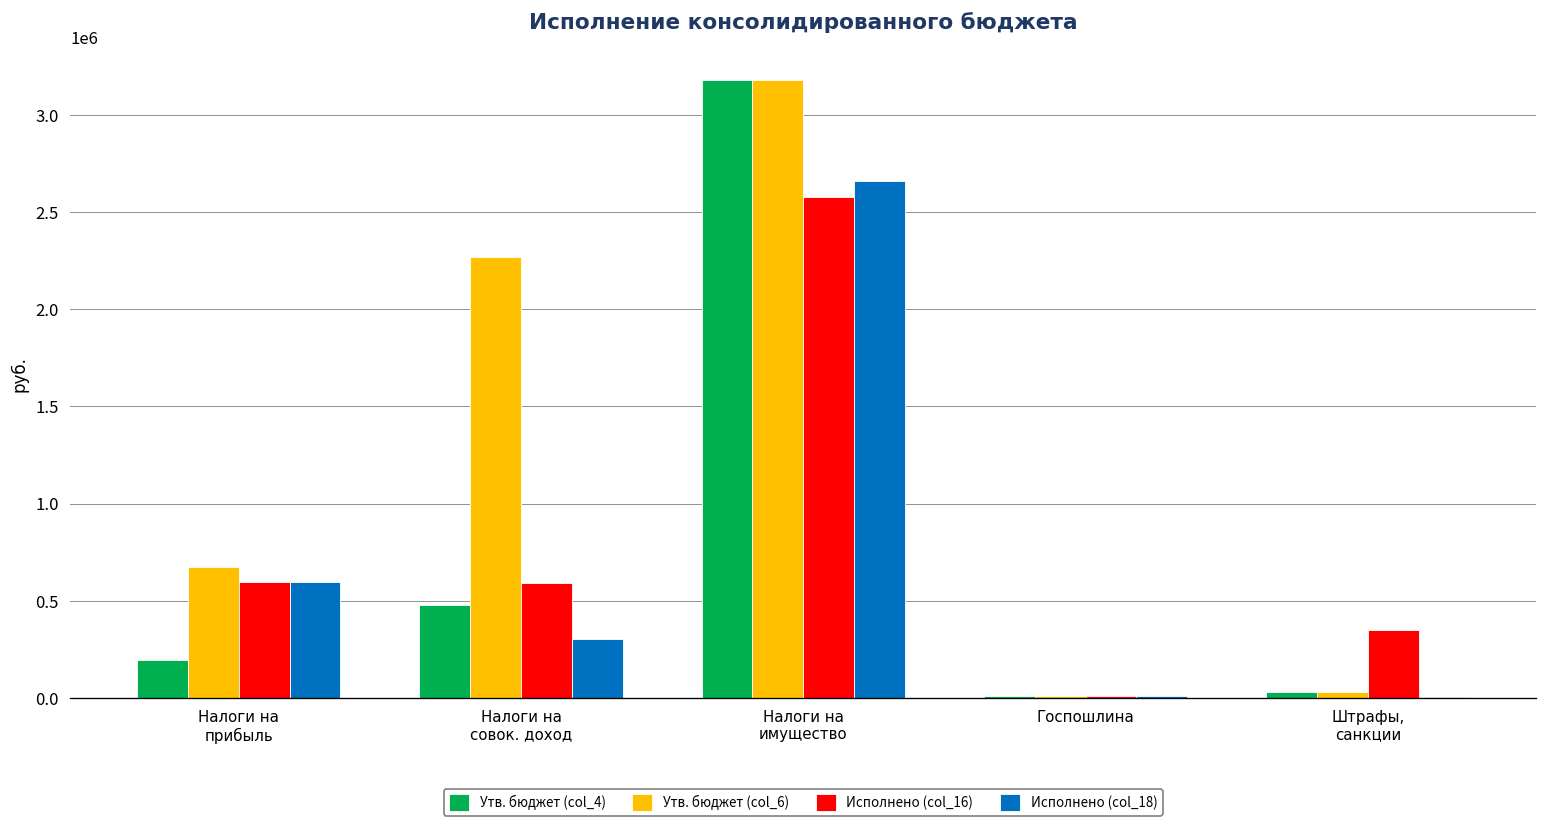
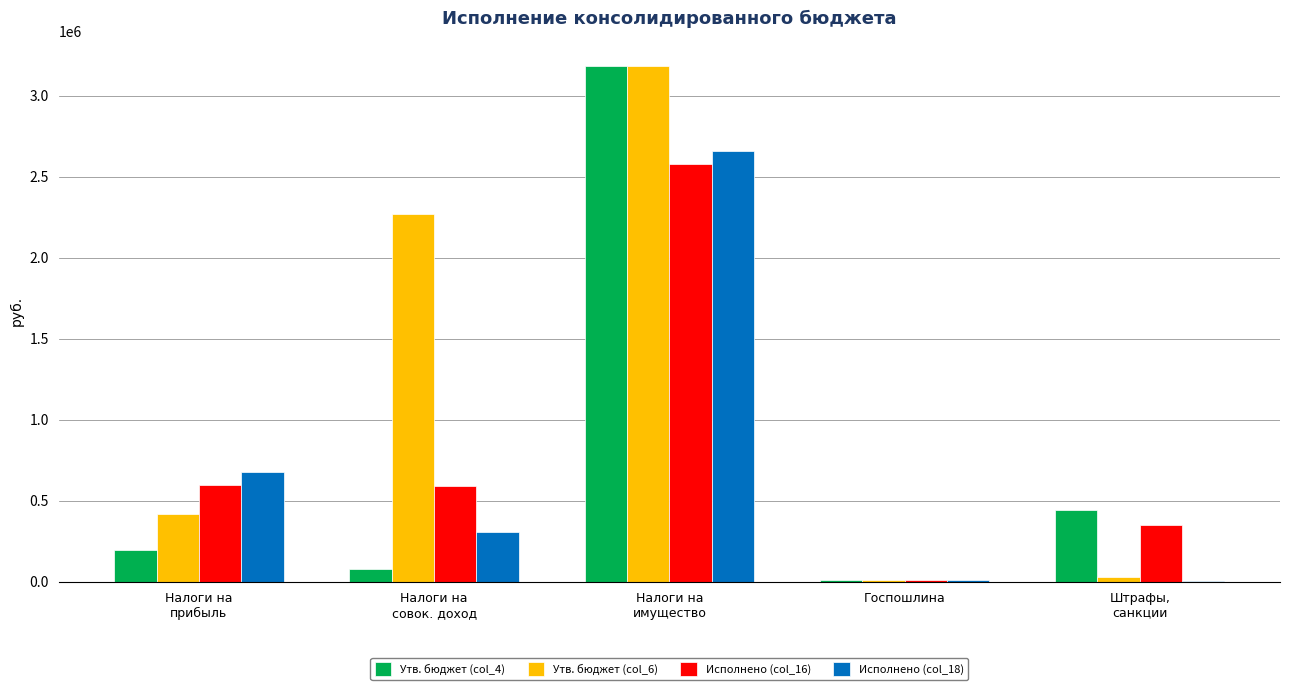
  {
    "Утв. бюджет (col_4)": {
      "Налоги на прибыль": 190000,
-     "Налоги на совок. доход": 480000,
+     "Налоги на совок. доход": 80000,
      "Налоги на имущество": 3180000,
-     "Штрафы, санкции": 30000
+     "Штрафы, санкции": 440000
    },
    "Утв. бюджет (col_6)": {
-     "Налоги на прибыль": 670000,
+     "Налоги на прибыль": 420000,
      "Налоги на совок. доход": 2270000,
      "Налоги на имущество": 3180000,
      "Штрафы, санкции": 30000
    },
    "Исполнено (col_16)": {
      "Налоги на прибыль": 600000,
      "Налоги на совок. доход": 590000,
      "Налоги на имущество": 2580000,
      "Штрафы, санкции": 350000
    },
    "Исполнено (col_18)": {
-     "Налоги на прибыль": 600000,
+     "Налоги на прибыль": 670000,
      "Налоги на совок. доход": 300000,
      "Налоги на имущество": 2660000
    }
  }
